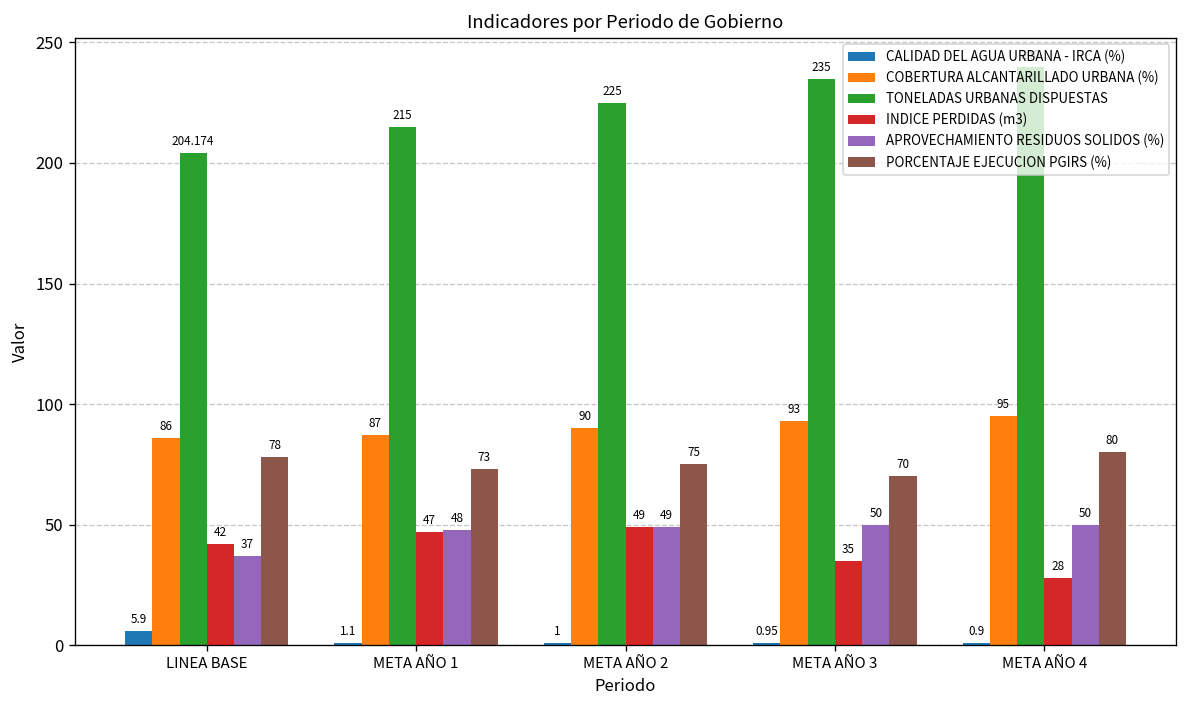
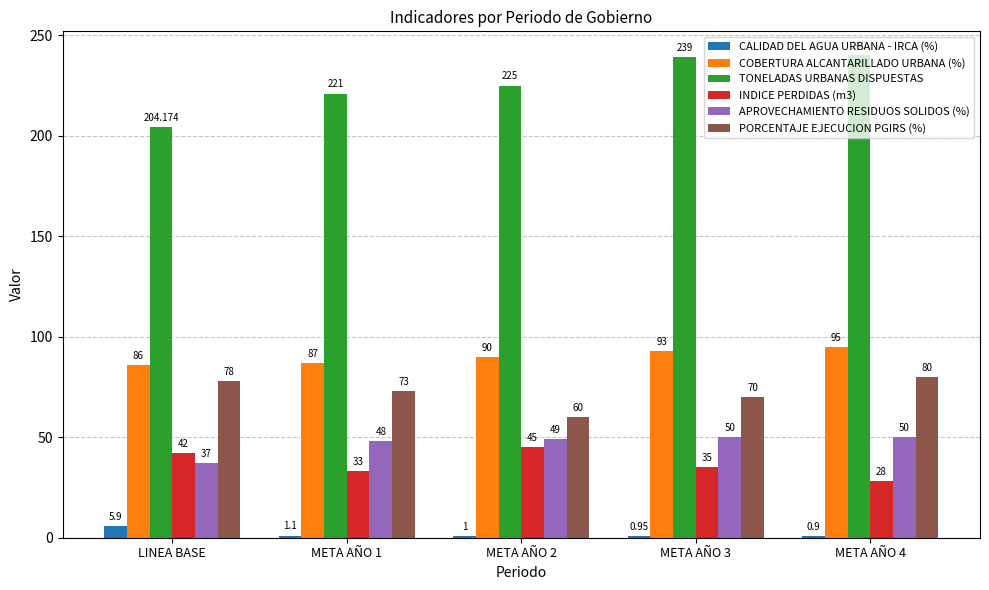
  {
    "CALIDAD DEL AGUA URBANA - IRCA (%)": {
      "LINEA BASE": 5.9,
      "META AÑO 1": 1.1,
      "META AÑO 2": 1,
      "META AÑO 3": 0.95,
      "META AÑO 4": 0.9
    },
    "COBERTURA ALCANTARILLADO URBANA (%)": {
      "LINEA BASE": 86,
      "META AÑO 1": 87,
      "META AÑO 2": 90,
      "META AÑO 3": 93,
      "META AÑO 4": 95
    },
    "TONELADAS URBANAS DISPUESTAS": {
      "LINEA BASE": 204.174,
-     "META AÑO 1": 215,
+     "META AÑO 1": 221,
      "META AÑO 2": 225,
-     "META AÑO 3": 235
+     "META AÑO 3": 239
    },
    "INDICE PERDIDAS (m3)": {
      "LINEA BASE": 42,
-     "META AÑO 1": 47,
-     "META AÑO 2": 49,
+     "META AÑO 1": 33,
+     "META AÑO 2": 45,
      "META AÑO 3": 35,
      "META AÑO 4": 28
    },
    "APROVECHAMIENTO RESIDUOS SOLIDOS (%)": {
      "LINEA BASE": 37,
      "META AÑO 1": 48,
      "META AÑO 2": 49,
      "META AÑO 3": 50,
      "META AÑO 4": 50
    },
    "PORCENTAJE EJECUCION PGIRS (%)": {
      "LINEA BASE": 78,
      "META AÑO 1": 73,
-     "META AÑO 2": 75,
+     "META AÑO 2": 60,
      "META AÑO 3": 70,
      "META AÑO 4": 80
    }
  }
